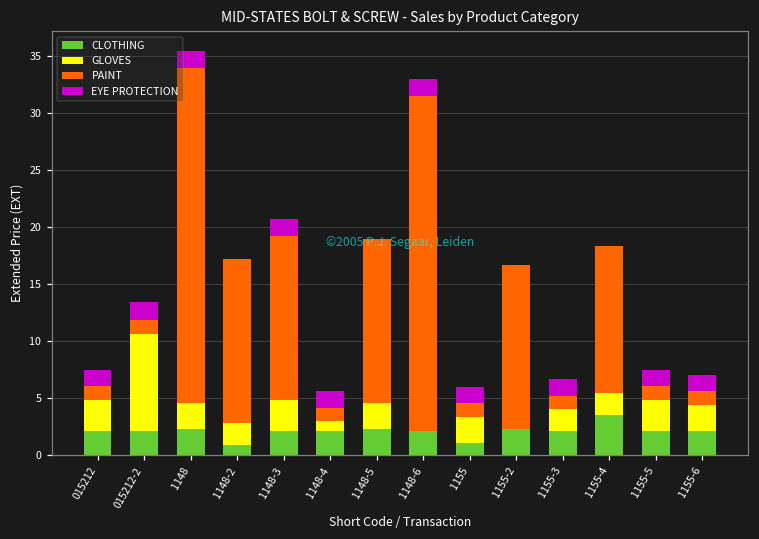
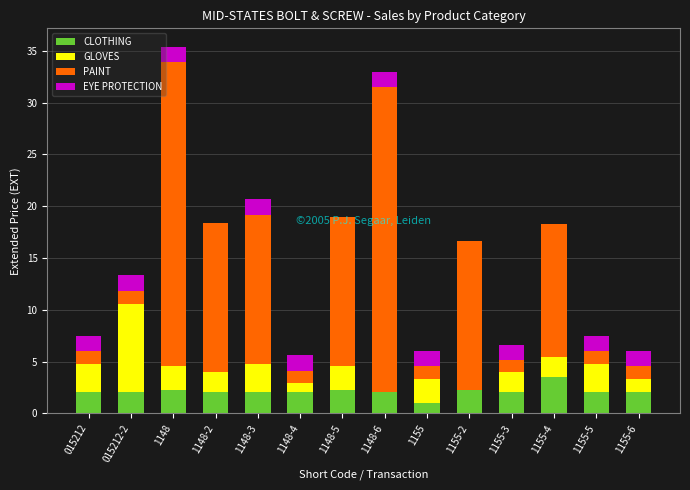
  {
    "CLOTHING": {
      "015212": 2.1,
      "015212-2": 2.1,
      "1148": 2.3,
-     "1148-2": 0.9,
+     "1148-2": 2.1,
      "1148-3": 2.1,
      "1148-4": 2.1,
      "1148-5": 2.3,
      "1148-6": 2.1,
      "1155": 1.0,
      "1155-2": 2.3,
      "1155-3": 2.1,
      "1155-4": 3.5,
      "1155-5": 2.1,
      "1155-6": 2.1
    },
    "GLOVES": {
      "015212": 2.7,
      "015212-2": 8.5,
      "1148": 2.3,
      "1148-2": 1.9,
      "1148-3": 2.7,
      "1148-4": 0.9,
      "1148-5": 2.3,
      "1148-6": 0.0,
      "1155": 2.3,
      "1155-2": 0.0,
      "1155-3": 1.9,
      "1155-4": 1.9,
      "1155-5": 2.7,
-     "1155-6": 2.3
+     "1155-6": 1.3
    },
    "PAINT": {
      "015212": 1.2,
      "015212-2": 1.2,
      "1148": 29.4,
      "1148-2": 14.4,
      "1148-3": 14.4,
      "1148-4": 1.2,
      "1148-6": 29.4,
      "1155": 1.2,
      "1155-2": 14.4,
      "1155-3": 1.2,
      "1155-4": 12.9,
      "1155-5": 1.2,
      "1155-6": 1.2
    },
    "EYE PROTECTION": {
      "015212": 1.5,
      "015212-2": 1.6,
      "1148": 1.5,
      "1148-2": 0.0,
      "1148-3": 1.5,
      "1148-4": 1.5,
      "1148-6": 1.5,
      "1155": 1.5,
      "1155-2": 0.0,
      "1155-3": 1.5,
      "1155-4": 0.0,
      "1155-5": 1.5,
      "1155-6": 1.5
    }
  }
